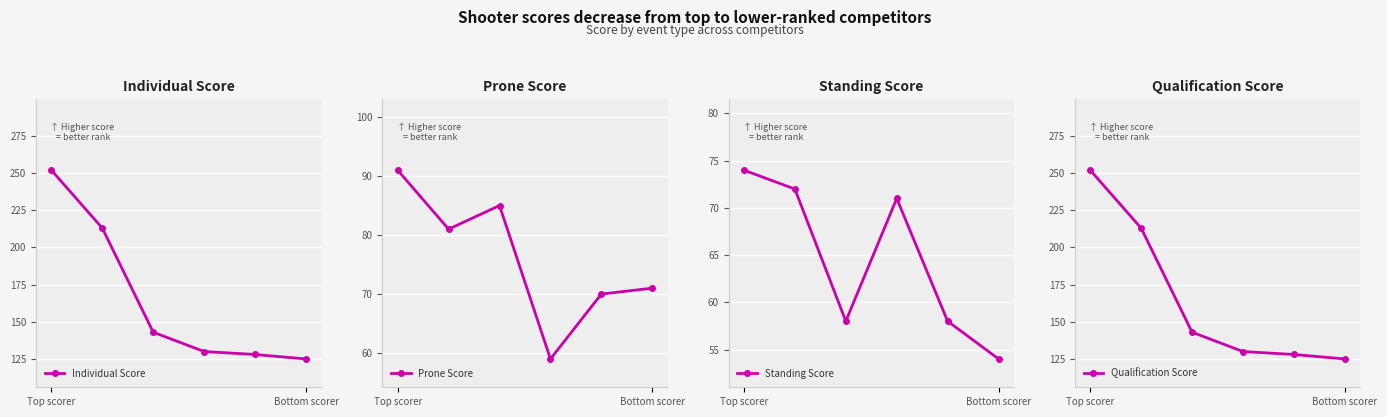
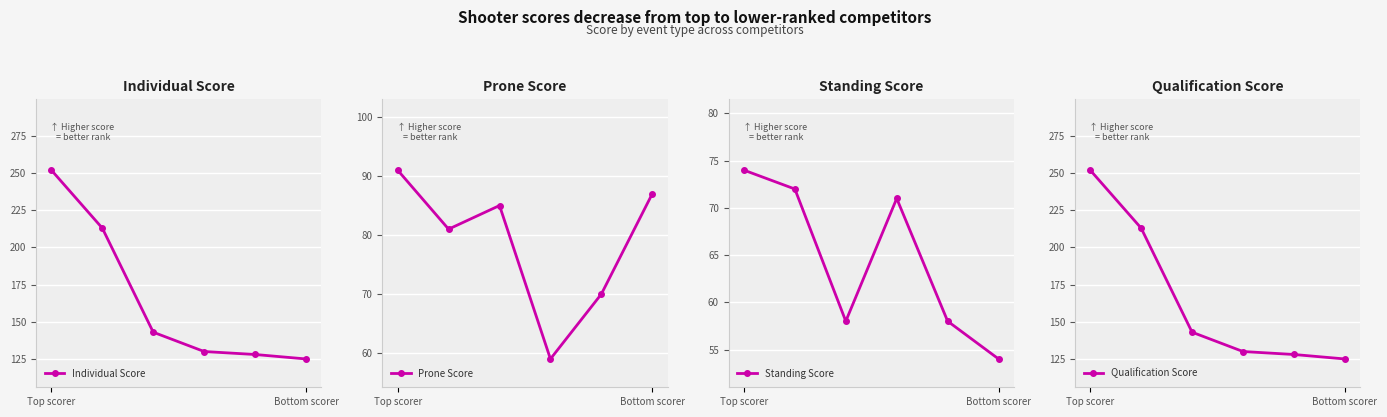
  {
    "Individual Score": {
      "Top scorer": 252,
      "Bottom scorer": 125
    },
    "Prone Score": {
      "Top scorer": 91,
-     "Bottom scorer": 71
+     "Bottom scorer": 87
    },
    "Standing Score": {
      "Top scorer": 74,
      "Bottom scorer": 54
    },
    "Qualification Score": {
      "Top scorer": 252,
      "Bottom scorer": 125
    }
  }
